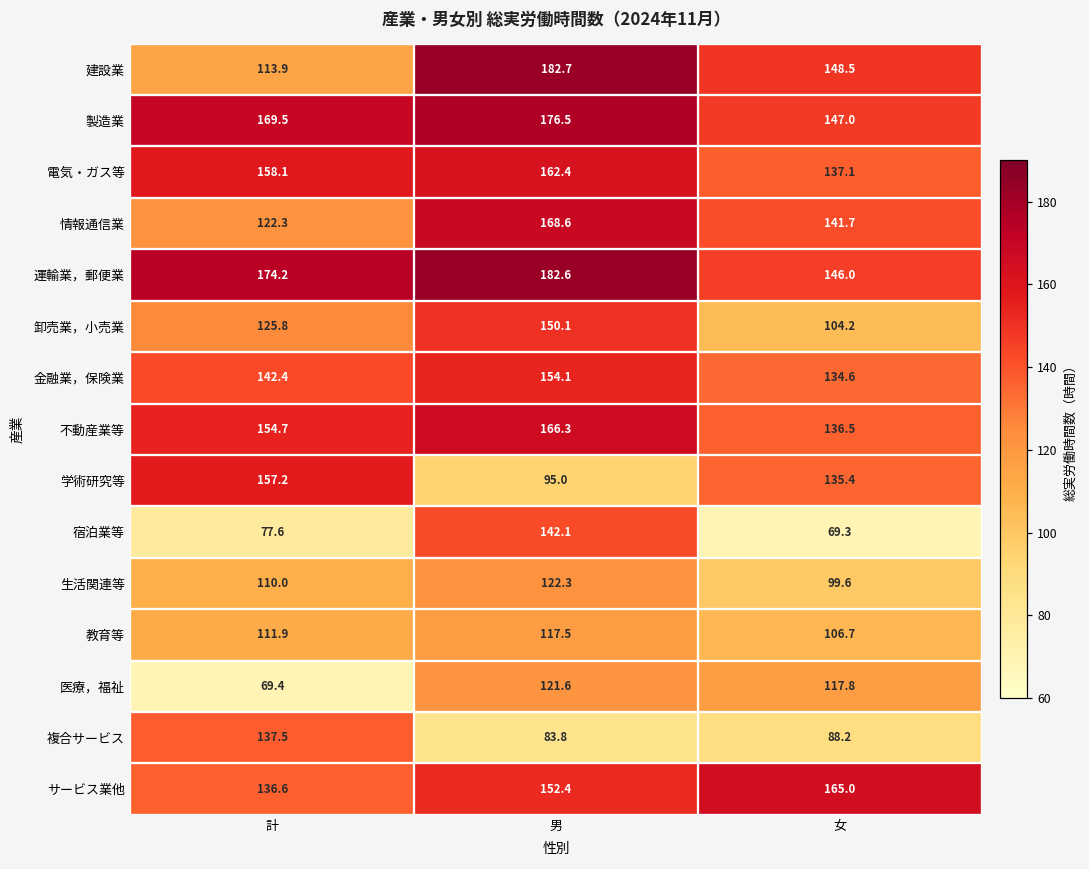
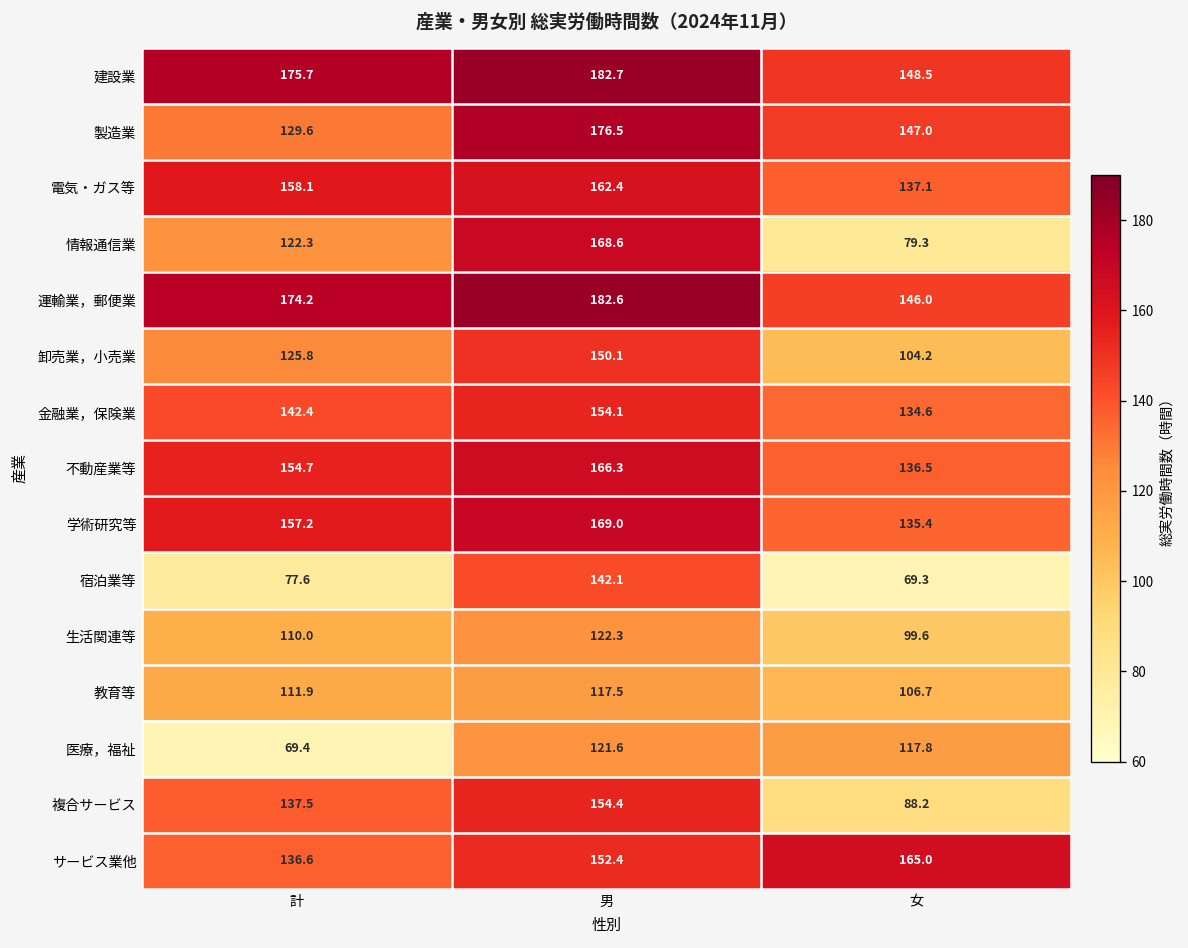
  {
    "建設業": {
-     "計": 113.9,
+     "計": 175.7,
      "男": 182.7,
      "女": 148.5
    },
    "製造業": {
-     "計": 169.5,
+     "計": 129.6,
      "男": 176.5,
      "女": 147.0
    },
    "電気・ガス等": {
      "計": 158.1,
      "男": 162.4,
      "女": 137.1
    },
    "情報通信業": {
      "計": 122.3,
      "男": 168.6,
-     "女": 141.7
+     "女": 79.3
    },
    "運輸業，郵便業": {
      "計": 174.2,
      "男": 182.6,
      "女": 146.0
    },
    "卸売業，小売業": {
      "計": 125.8,
      "男": 150.1,
      "女": 104.2
    },
    "金融業，保険業": {
      "計": 142.4,
      "男": 154.1,
      "女": 134.6
    },
    "不動産業等": {
      "計": 154.7,
      "男": 166.3,
      "女": 136.5
    },
    "学術研究等": {
      "計": 157.2,
-     "男": 95.0,
+     "男": 169.0,
      "女": 135.4
    },
    "宿泊業等": {
      "計": 77.6,
      "男": 142.1,
      "女": 69.3
    },
    "生活関連等": {
      "計": 110.0,
      "男": 122.3,
      "女": 99.6
    },
    "教育等": {
      "計": 111.9,
      "男": 117.5,
      "女": 106.7
    },
    "医療，福祉": {
      "計": 69.4,
      "男": 121.6,
      "女": 117.8
    },
    "複合サービス": {
      "計": 137.5,
-     "男": 83.8,
+     "男": 154.4,
      "女": 88.2
    },
    "サービス業他": {
      "計": 136.6,
      "男": 152.4,
      "女": 165.0
    }
  }
